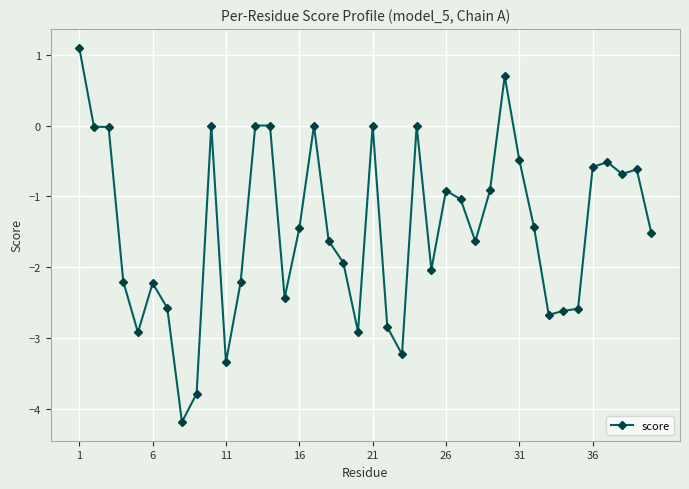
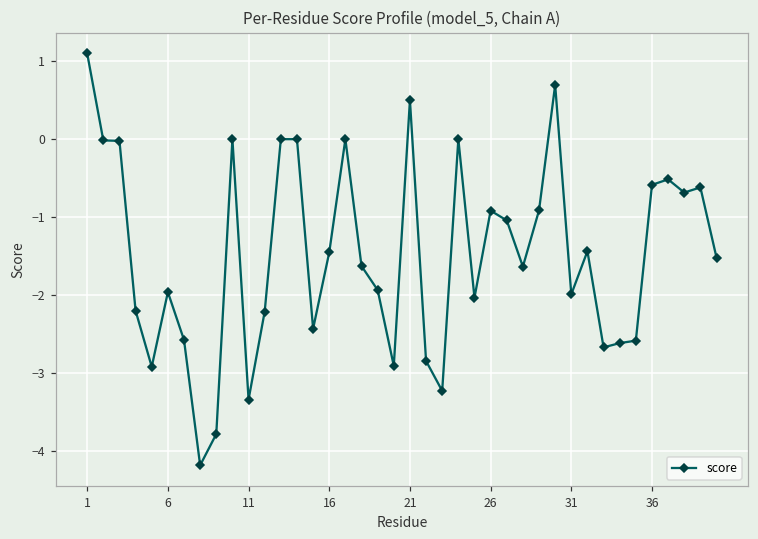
  {
    "1": 1.1,
-   "6": -2.2,
+   "6": -2.0,
    "11": -3.3,
    "16": -1.5,
-   "21": 0.0,
+   "21": 0.5,
    "26": -0.9,
-   "31": -0.5,
+   "31": -2.0,
    "36": -0.6
  }
